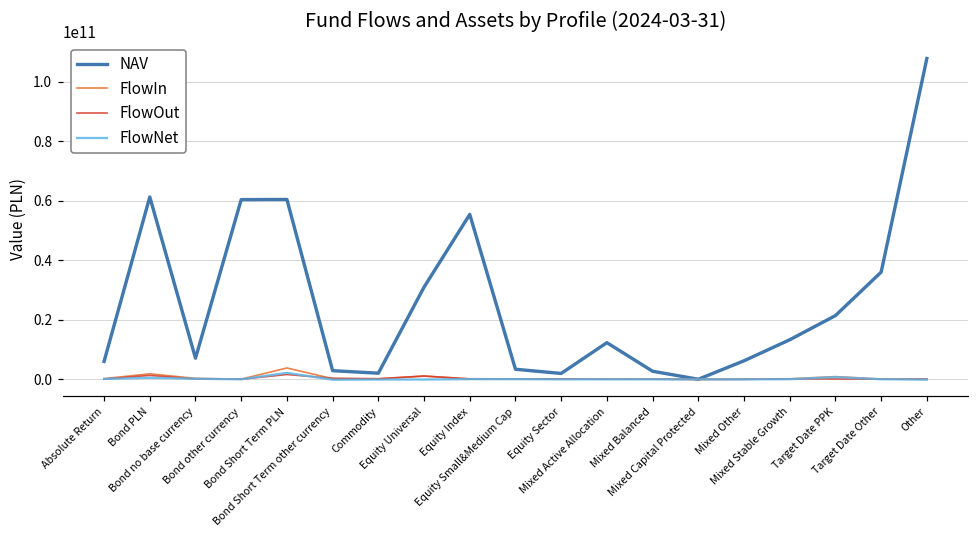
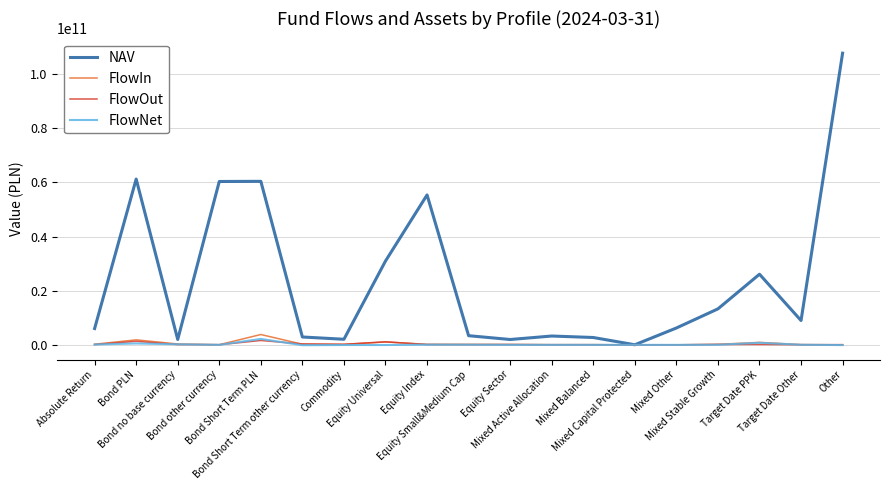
  {
    "NAV": {
      "Absolute Return": 6000000000,
      "Bond PLN": 61000000000,
-     "Bond no base currency": 7000000000,
+     "Bond no base currency": 2000000000,
      "Bond other currency": 60000000000,
      "Bond Short Term PLN": 60000000000,
      "Bond Short Term other currency": 3000000000,
      "Commodity": 2000000000,
      "Equity Universal": 31000000000,
      "Equity Index": 55000000000,
      "Equity Small&Medium Cap": 3000000000,
      "Equity Sector": 2000000000,
-     "Mixed Active Allocation": 12000000000,
+     "Mixed Active Allocation": 3000000000,
      "Mixed Balanced": 3000000000,
      "Mixed Other": 6000000000,
      "Mixed Stable Growth": 13000000000,
-     "Target Date PPK": 21000000000,
-     "Target Date Other": 36000000000,
+     "Target Date PPK": 26000000000,
+     "Target Date Other": 9000000000,
      "Other": 108000000000
    },
    "FlowNet": {
      "Equity Universal": 0
    }
  }
